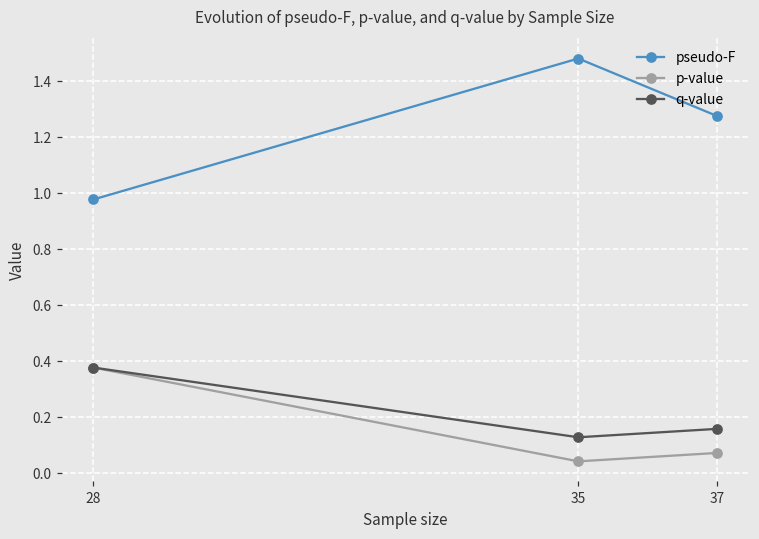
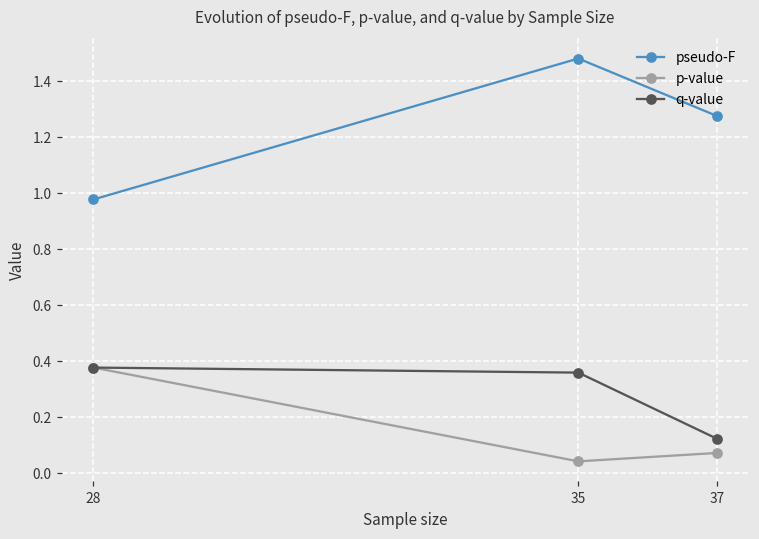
  {
    "pseudo-F": {
      "28": 0.98,
      "35": 1.48,
      "37": 1.28
    },
    "p-value": {
      "35": 0.04,
      "37": 0.07
    },
    "q-value": {
-     "35": 0.13,
-     "37": 0.16
+     "35": 0.36,
+     "37": 0.12
    }
  }
